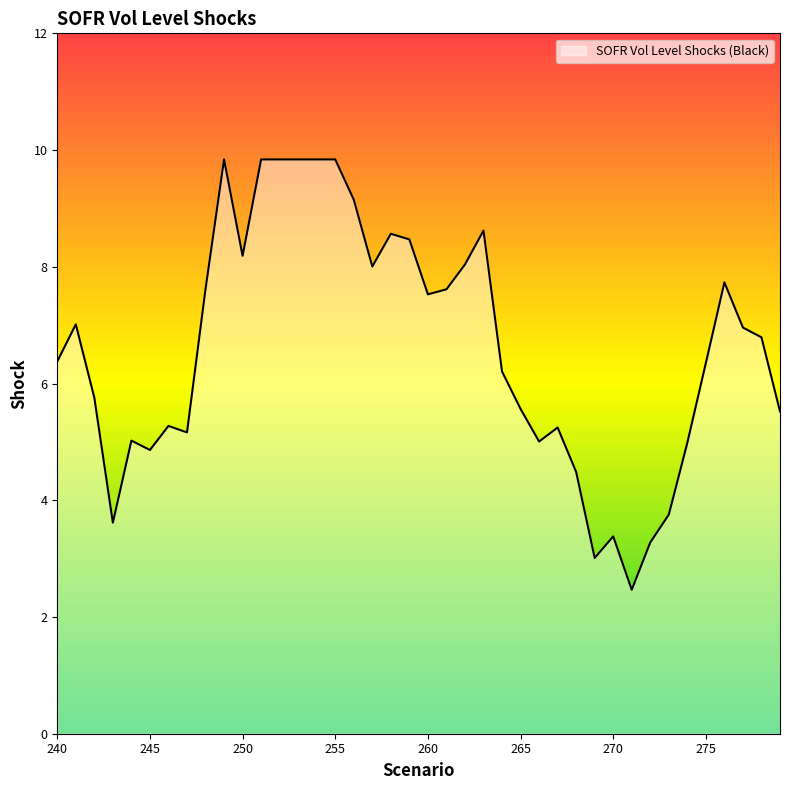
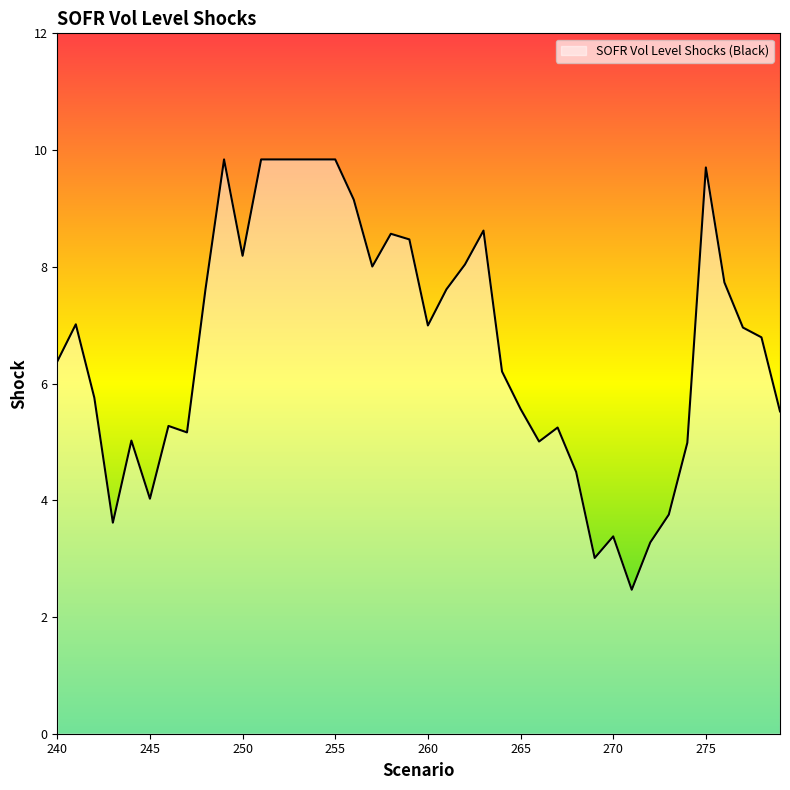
  {
    "240": 6.4,
-   "245": 4.9,
+   "245": 4.0,
    "250": 8.2,
    "255": 9.8,
-   "260": 7.5,
+   "260": 7.0,
    "265": 5.6,
    "270": 3.4,
-   "275": 6.4
+   "275": 9.7
  }
